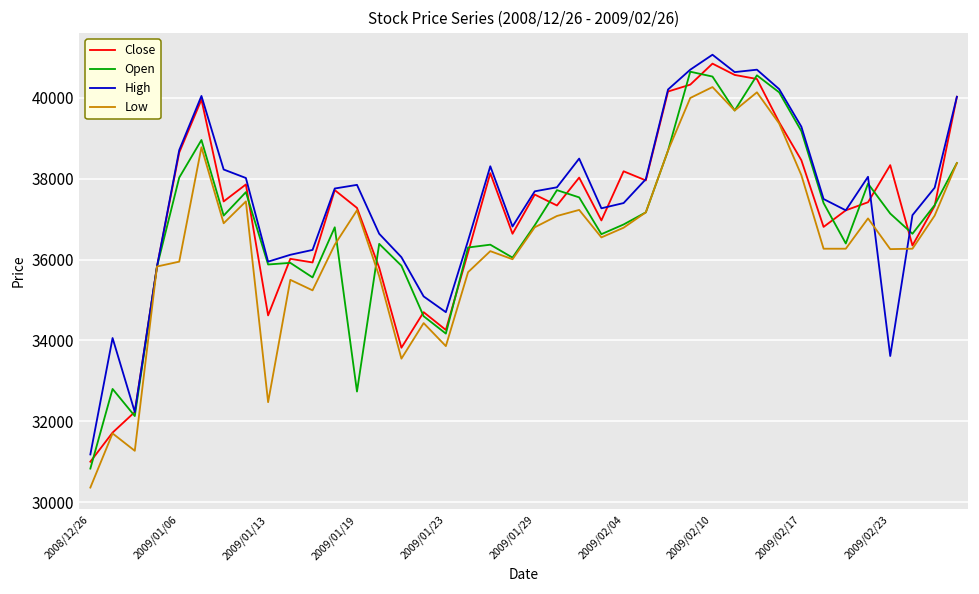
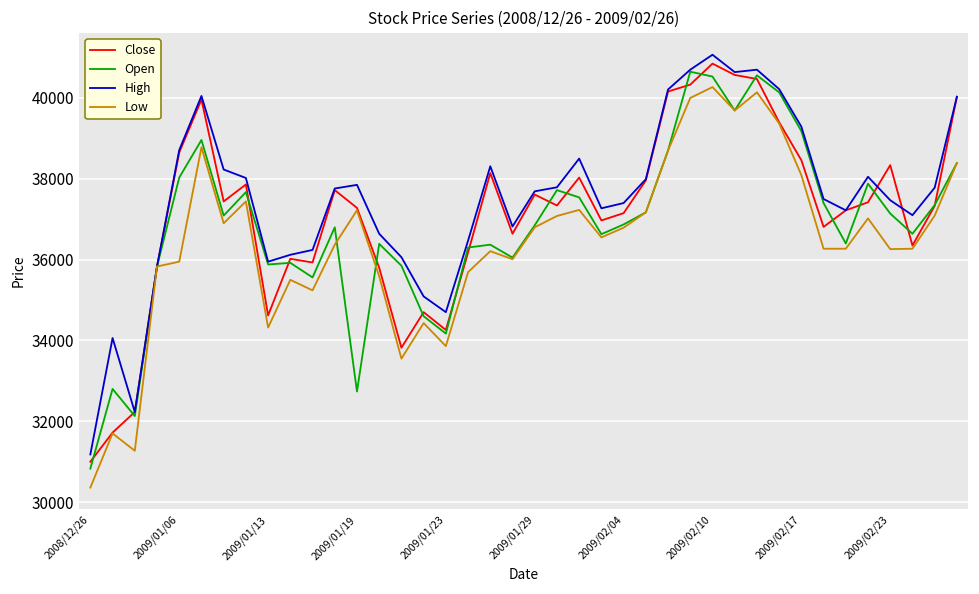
  {
    "Close": {
      "2008/12/26": 31000,
      "2009/01/13": 34600,
      "2009/01/23": 34300,
      "2009/01/29": 37600,
-     "2009/02/04": 38200,
+     "2009/02/04": 37200,
      "2009/02/10": 40900,
      "2009/02/17": 38500,
      "2009/02/23": 38300
    },
    "Open": {
      "2008/12/26": 30800,
      "2009/01/06": 38000,
      "2009/01/19": 32700,
      "2009/01/23": 34200,
      "2009/02/04": 36900,
      "2009/02/10": 40500,
      "2009/02/17": 39200,
      "2009/02/23": 37100
    },
    "High": {
      "2008/12/26": 31200,
      "2009/01/19": 37900,
      "2009/01/23": 34700,
      "2009/01/29": 37700,
      "2009/02/04": 37400,
      "2009/02/10": 41100,
      "2009/02/17": 39300,
-     "2009/02/23": 33600
+     "2009/02/23": 37500
    },
    "Low": {
      "2008/12/26": 30400,
      "2009/01/06": 36000,
-     "2009/01/13": 32500,
+     "2009/01/13": 34300,
      "2009/01/23": 33900,
      "2009/02/04": 36800,
      "2009/02/10": 40300,
      "2009/02/17": 38100,
      "2009/02/23": 36300
    }
  }
